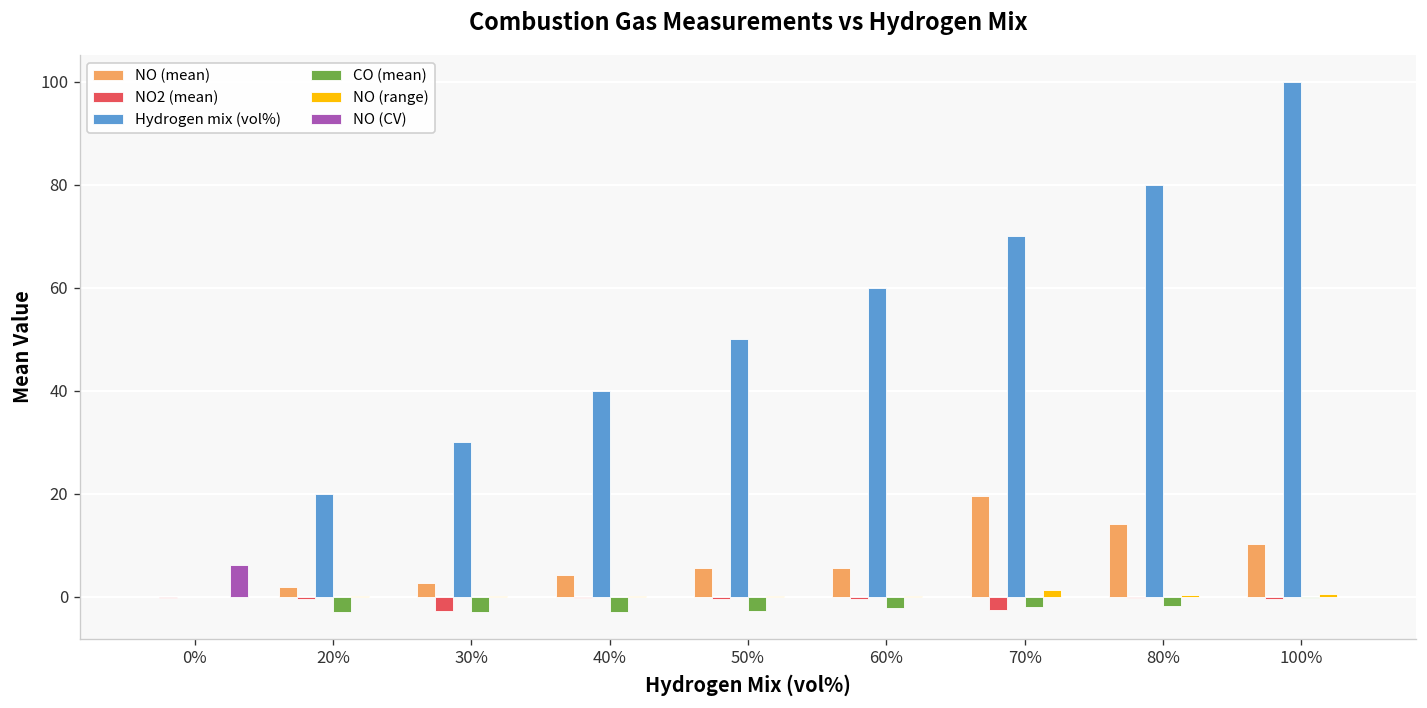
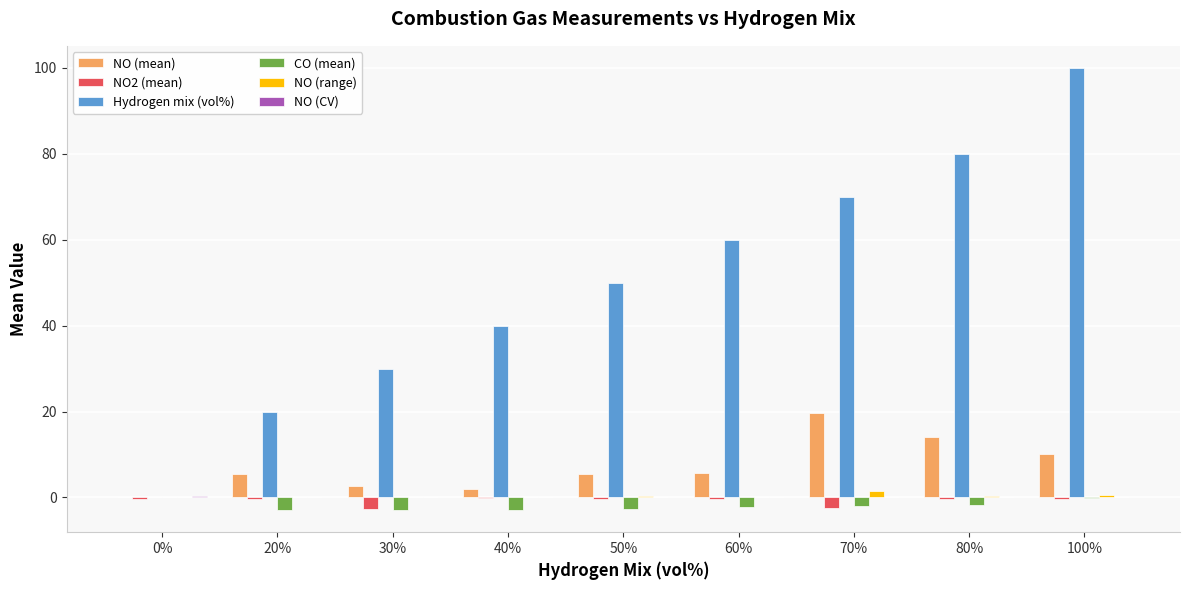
  {
    "NO (mean)": {
-     "20%": 2,
+     "20%": 5,
      "30%": 3,
-     "40%": 4,
+     "40%": 2,
      "50%": 6,
      "60%": 6,
      "70%": 20,
      "80%": 14,
      "100%": 10
    },
    "NO2 (mean)": {
      "30%": -3,
      "70%": -2
    },
    "Hydrogen mix (vol%)": {
      "0%": 0,
      "20%": 20,
      "30%": 30,
      "40%": 40,
      "50%": 50,
      "60%": 60,
      "70%": 70,
      "80%": 80,
      "100%": 100
    },
    "CO (mean)": {
      "20%": -3,
      "30%": -3,
      "40%": -3,
      "50%": -3,
      "60%": -2,
      "70%": -2,
      "80%": -2
    },
    "NO (range)": {
      "70%": 1
    },
    "NO (CV)": {
-     "0%": 6
+     "0%": 0
    }
  }
